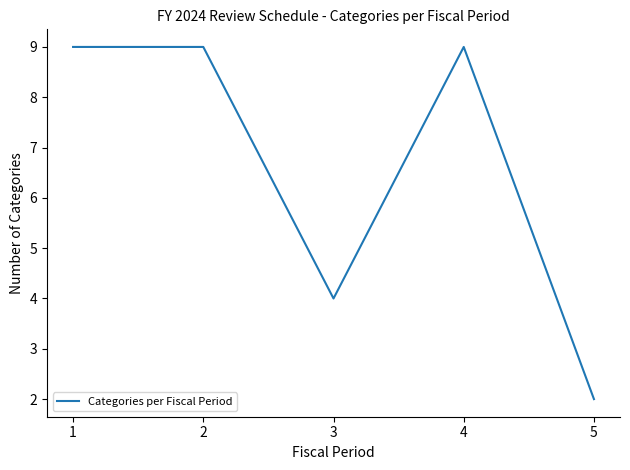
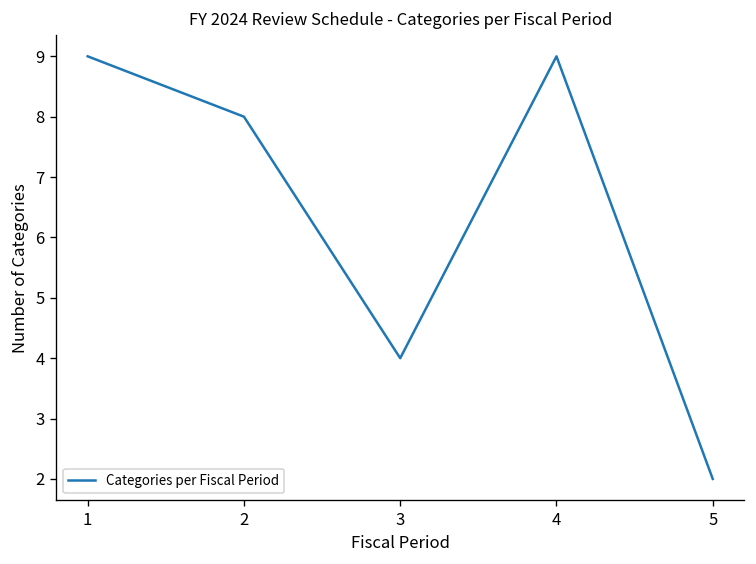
  {
    "1": 9,
-   "2": 9,
+   "2": 8,
    "3": 4,
    "4": 9,
    "5": 2
  }
